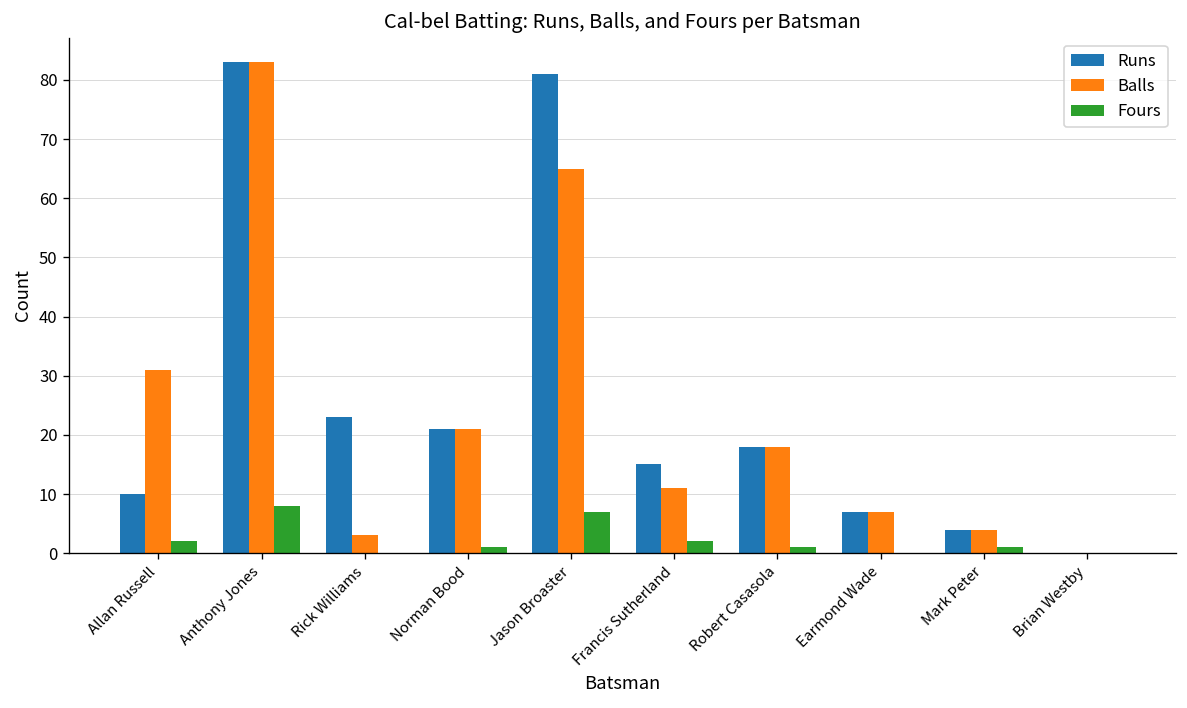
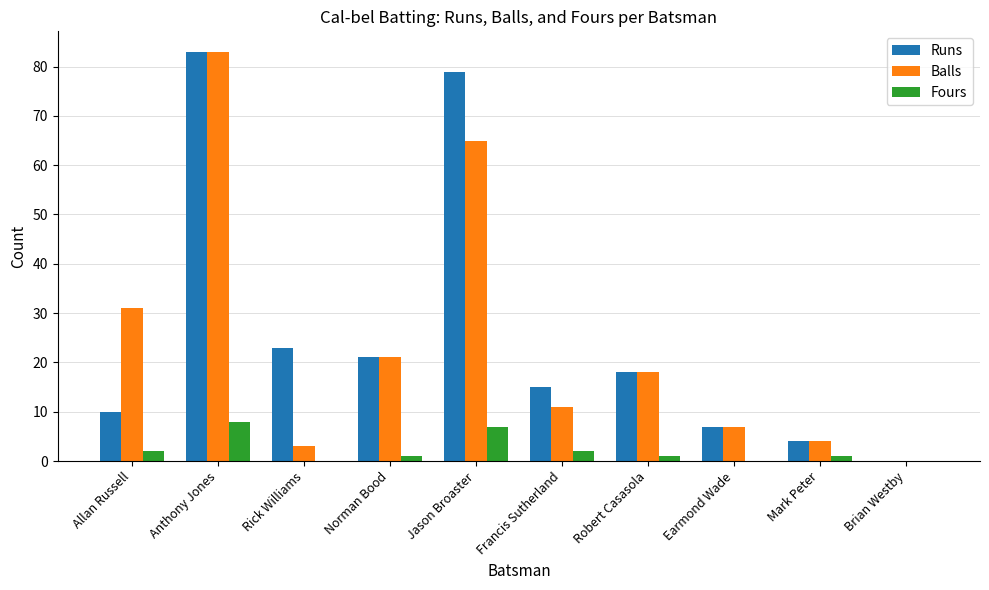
  {
    "Runs": {
      "Allan Russell": 10,
      "Anthony Jones": 83,
      "Rick Williams": 23,
      "Norman Bood": 21,
-     "Jason Broaster": 81,
+     "Jason Broaster": 79,
      "Francis Sutherland": 15,
      "Robert Casasola": 18,
      "Earmond Wade": 7,
      "Mark Peter": 4,
      "Brian Westby": 0
    },
    "Balls": {
      "Allan Russell": 31,
      "Anthony Jones": 83,
      "Rick Williams": 3,
      "Norman Bood": 21,
      "Jason Broaster": 65,
      "Francis Sutherland": 11,
      "Robert Casasola": 18,
      "Earmond Wade": 7,
      "Mark Peter": 4,
      "Brian Westby": 0
    },
    "Fours": {
      "Allan Russell": 2,
      "Anthony Jones": 8,
      "Rick Williams": 0,
      "Norman Bood": 1,
      "Jason Broaster": 7,
      "Francis Sutherland": 2,
      "Robert Casasola": 1,
      "Earmond Wade": 0,
      "Mark Peter": 1,
      "Brian Westby": 0
    }
  }
